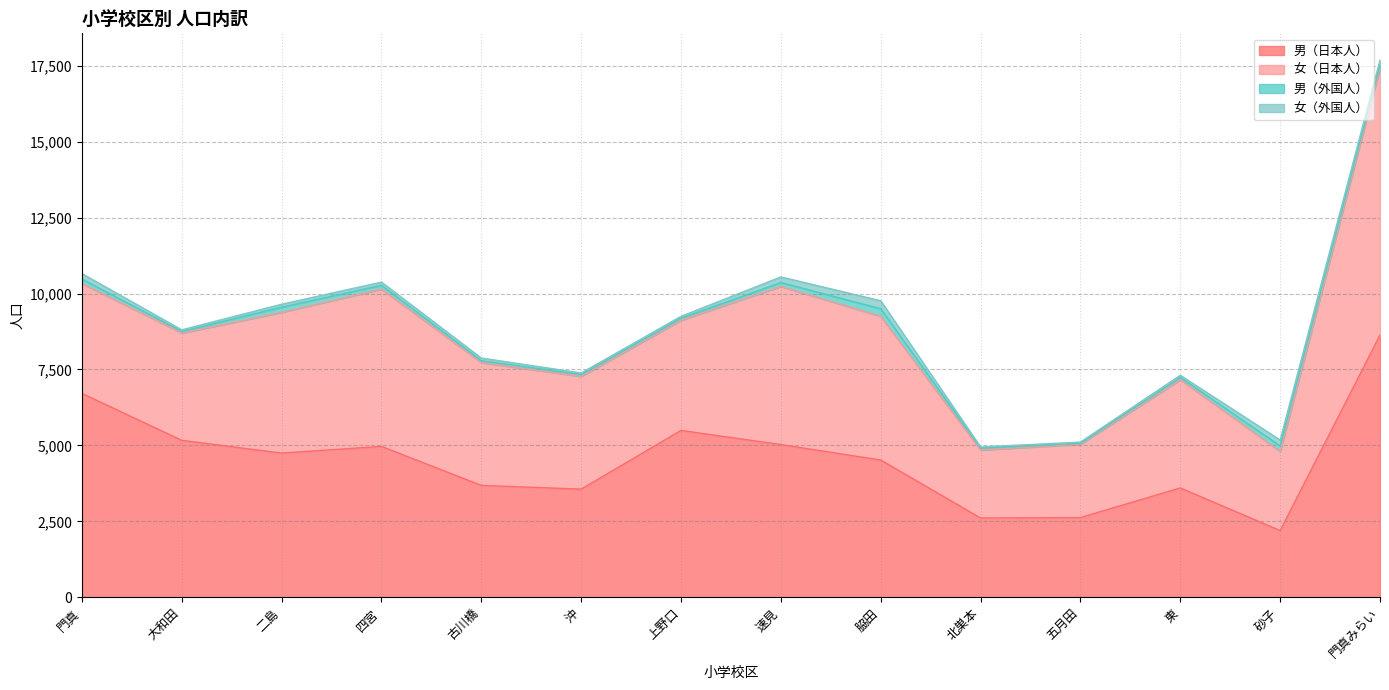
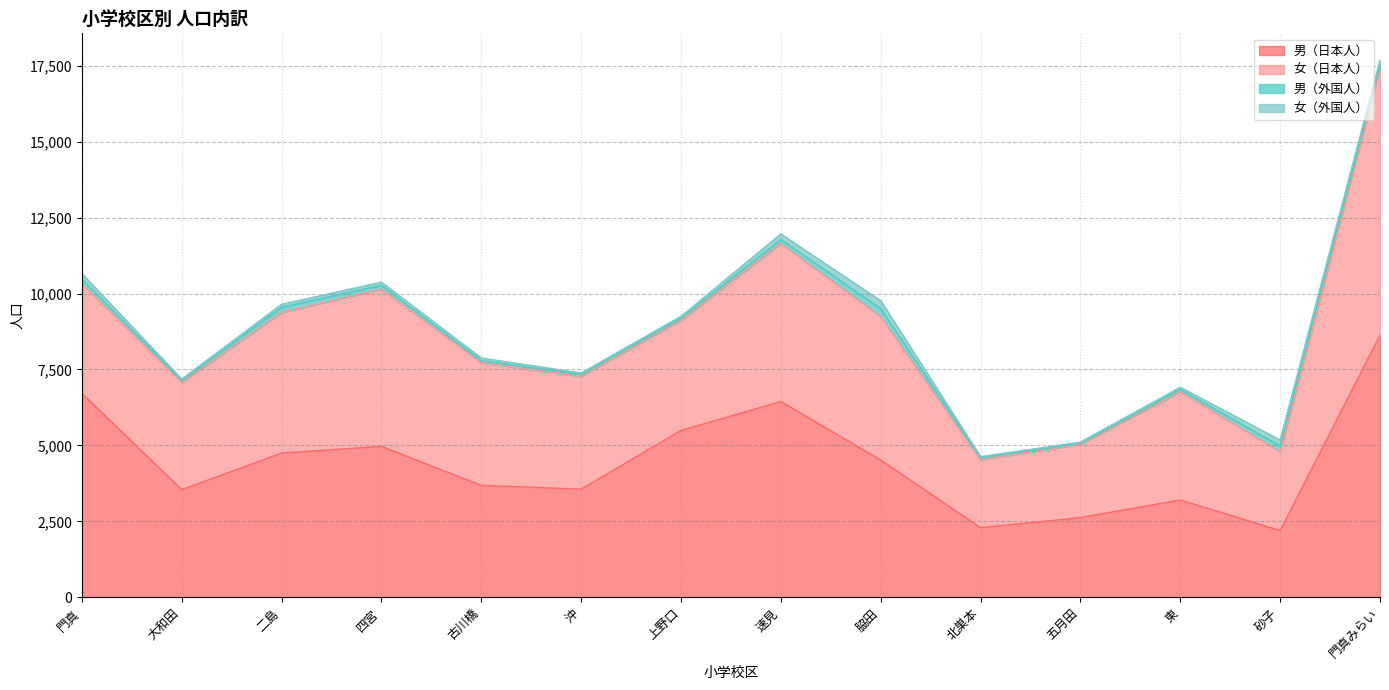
  {
    "男（日本人）": {
      "門真": "6,700",
-     "大和田": "5,200",
+     "大和田": "3,500",
      "二島": "4,700",
      "四宮": "5,000",
      "古川橋": "3,700",
      "沖": "3,600",
      "上野口": "5,500",
-     "速見": "5,000",
+     "速見": "6,400",
      "脇田": "4,500",
-     "北巣本": "2,600",
+     "北巣本": "2,300",
      "五月田": "2,600",
-     "東": "3,600",
+     "東": "3,200",
      "砂子": "2,200",
      "門真みらい": "8,600"
    },
    "女（日本人）": {
      "門真": "3,600",
      "二島": "4,600",
      "四宮": "5,200",
      "速見": "5,200",
      "脇田": "4,700",
      "砂子": "2,600",
      "門真みらい": "8,800"
    }
  }
